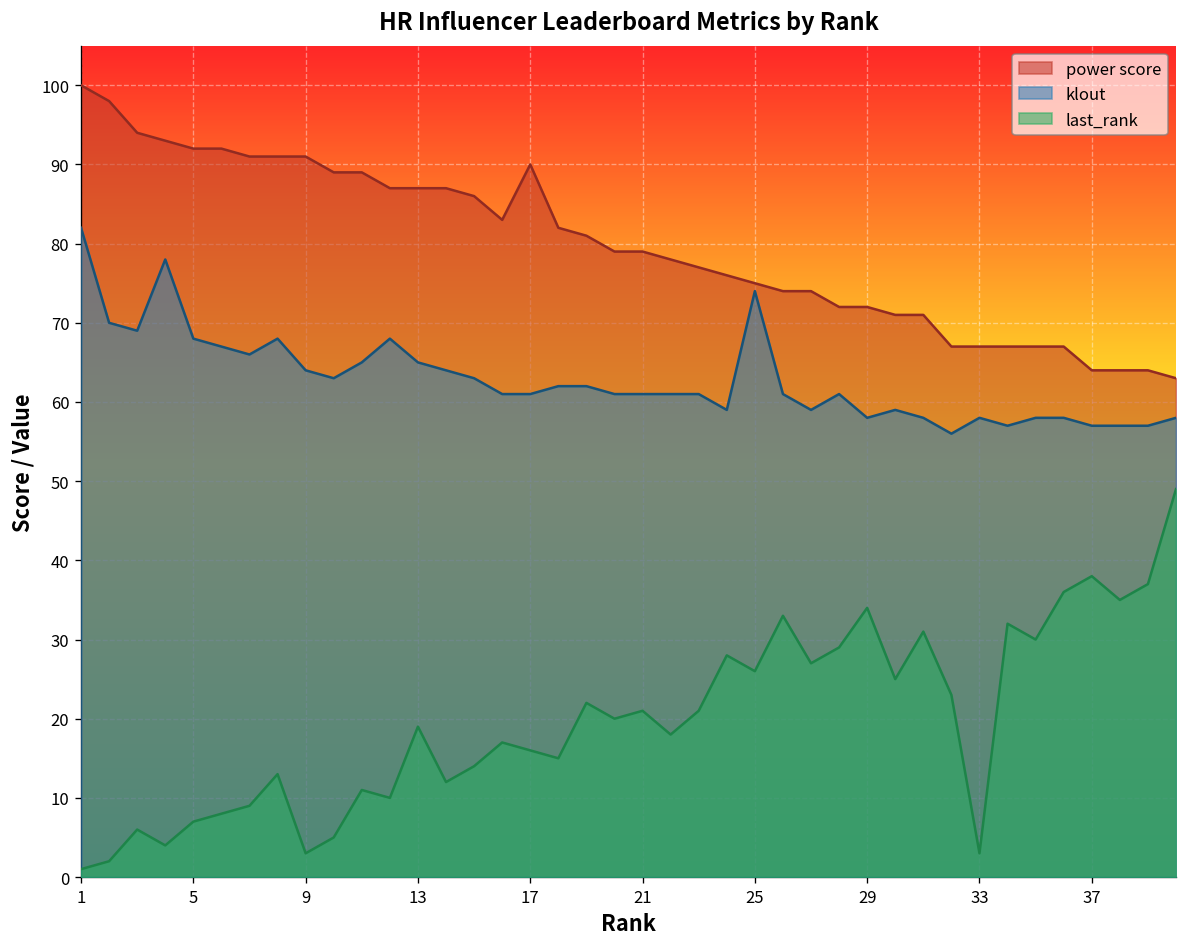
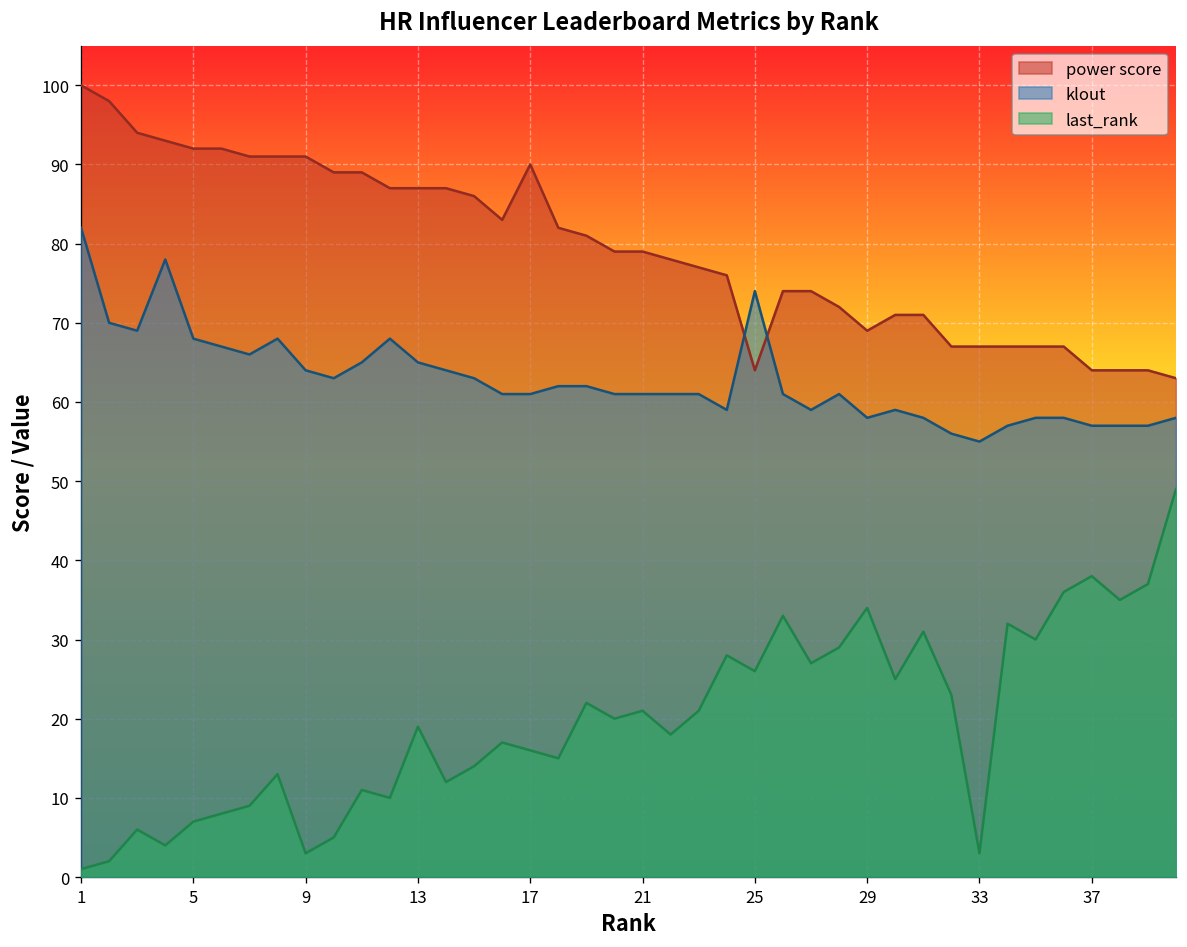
  {
    "power score": {
      "1": 100,
      "5": 92,
      "9": 91,
      "13": 87,
      "17": 90,
      "21": 79,
-     "25": 75,
-     "29": 72,
+     "25": 64,
+     "29": 69,
      "33": 67,
      "37": 64
    },
    "klout": {
      "1": 82,
      "5": 68,
      "9": 64,
      "13": 65,
      "17": 61,
      "21": 61,
      "25": 74,
      "29": 58,
-     "33": 58,
+     "33": 55,
      "37": 57
    },
    "last_rank": {
      "1": 1,
      "5": 7,
      "9": 3,
      "13": 19,
      "17": 16,
      "21": 21,
      "25": 26,
      "29": 34,
      "33": 3,
      "37": 38
    }
  }
